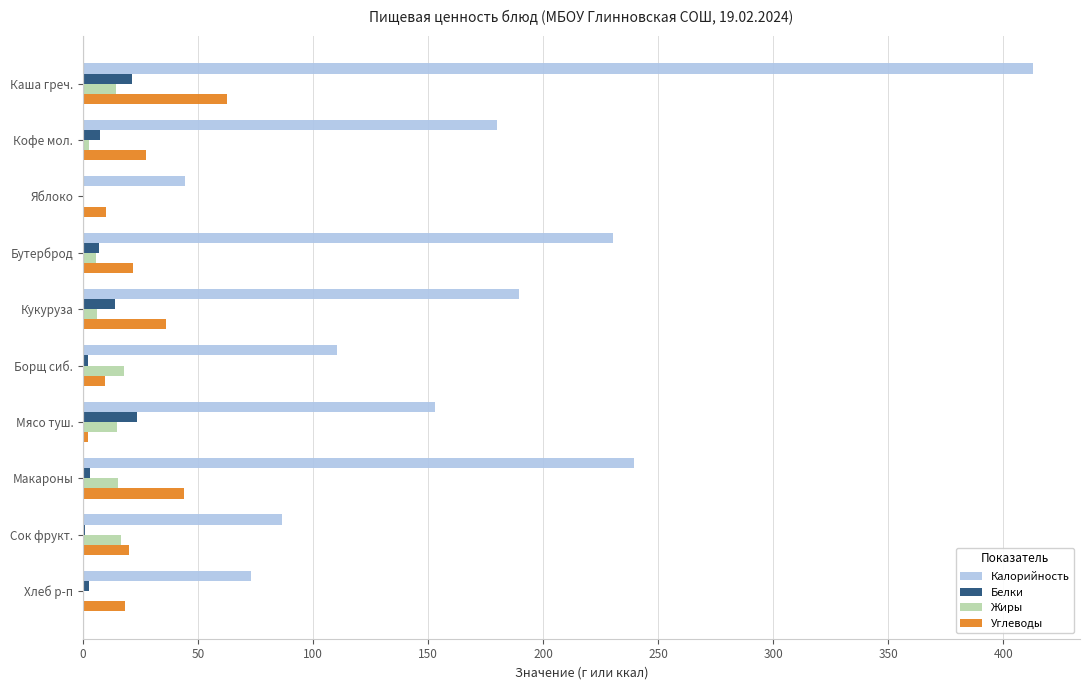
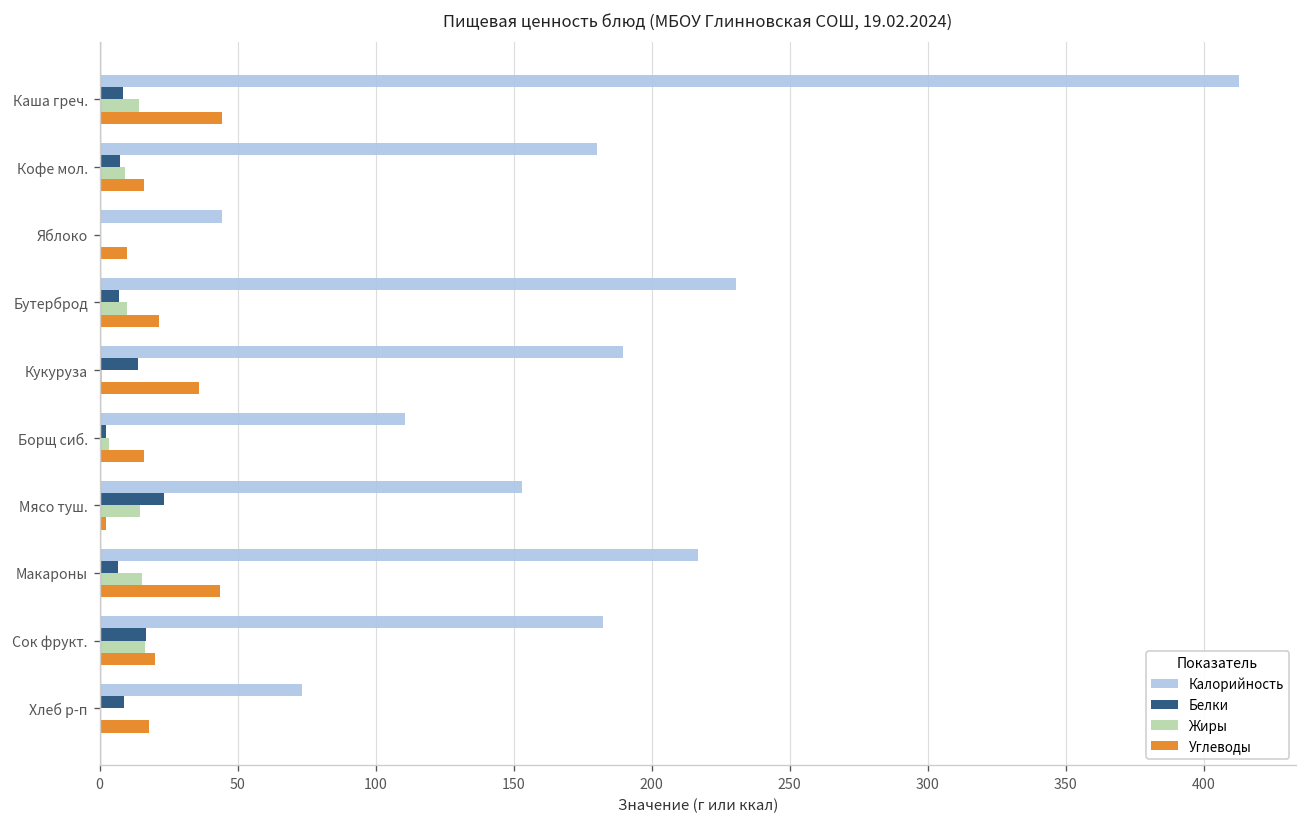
  {
    "Калорийность": {
      "Каша греч.": 413,
      "Кофе мол.": 180,
      "Яблоко": 44,
      "Бутерброд": 231,
      "Кукуруза": 190,
      "Борщ сиб.": 110,
      "Мясо туш.": 153,
-     "Макароны": 239,
-     "Сок фрукт.": 87,
+     "Макароны": 217,
+     "Сок фрукт.": 182,
      "Хлеб р-п": 73
    },
    "Белки": {
-     "Каша греч.": 21,
+     "Каша греч.": 8,
      "Кофе мол.": 8,
      "Бутерброд": 7,
      "Кукуруза": 14,
      "Борщ сиб.": 2,
      "Мясо туш.": 23,
-     "Макароны": 3,
-     "Сок фрукт.": 1,
-     "Хлеб р-п": 3
+     "Макароны": 7,
+     "Сок фрукт.": 17,
+     "Хлеб р-п": 9
    },
    "Жиры": {
      "Каша греч.": 14,
-     "Кофе мол.": 3,
-     "Бутерброд": 6,
-     "Кукуруза": 6,
-     "Борщ сиб.": 18,
+     "Кофе мол.": 9,
+     "Бутерброд": 10,
+     "Кукуруза": 1,
+     "Борщ сиб.": 3,
      "Мясо туш.": 15,
      "Макароны": 15,
      "Сок фрукт.": 17
    },
    "Углеводы": {
-     "Каша греч.": 62,
-     "Кофе мол.": 27,
+     "Каша греч.": 44,
+     "Кофе мол.": 16,
      "Яблоко": 10,
      "Бутерброд": 22,
      "Кукуруза": 36,
-     "Борщ сиб.": 10,
+     "Борщ сиб.": 16,
      "Мясо туш.": 2,
      "Макароны": 44,
      "Сок фрукт.": 20,
      "Хлеб р-п": 18
    }
  }
